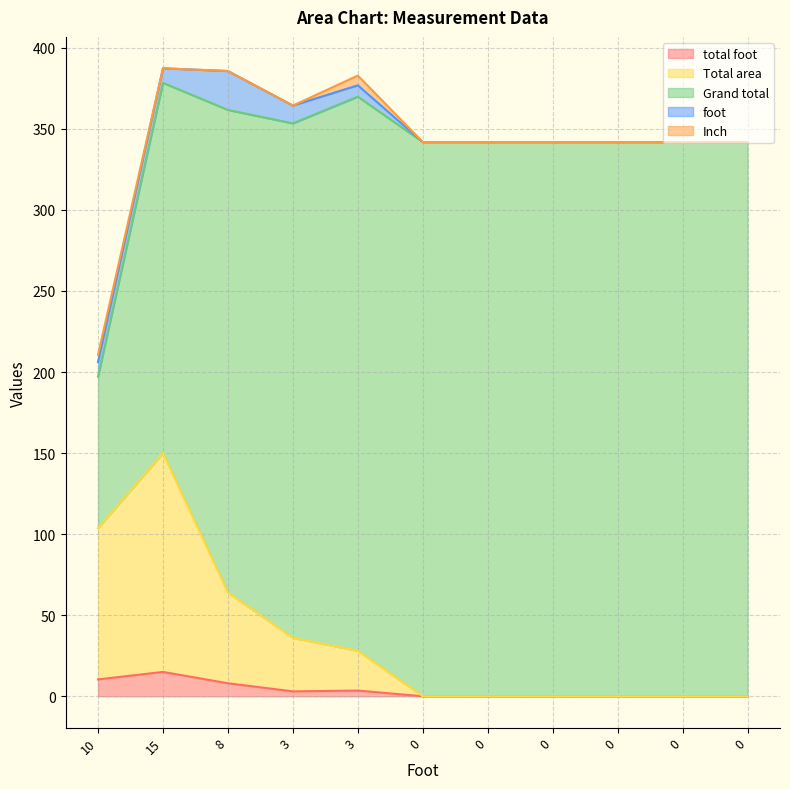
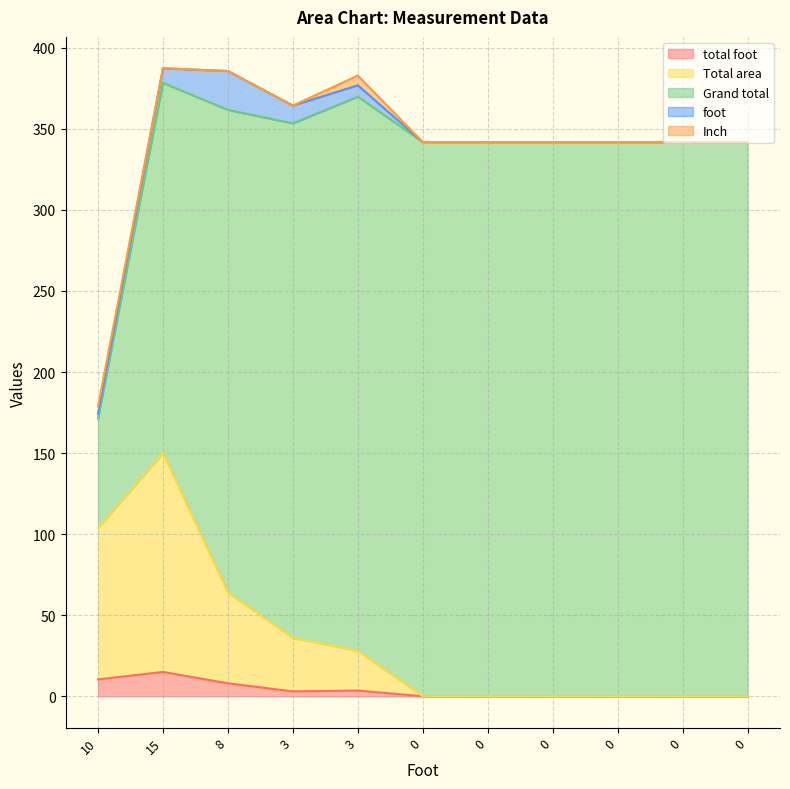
  {
    "Grand total": {
-     "10": 93,
+     "10": 68,
      "15": 228,
      "8": 298
    },
    "foot": {
-     "10": 9
+     "10": 3
    }
  }
